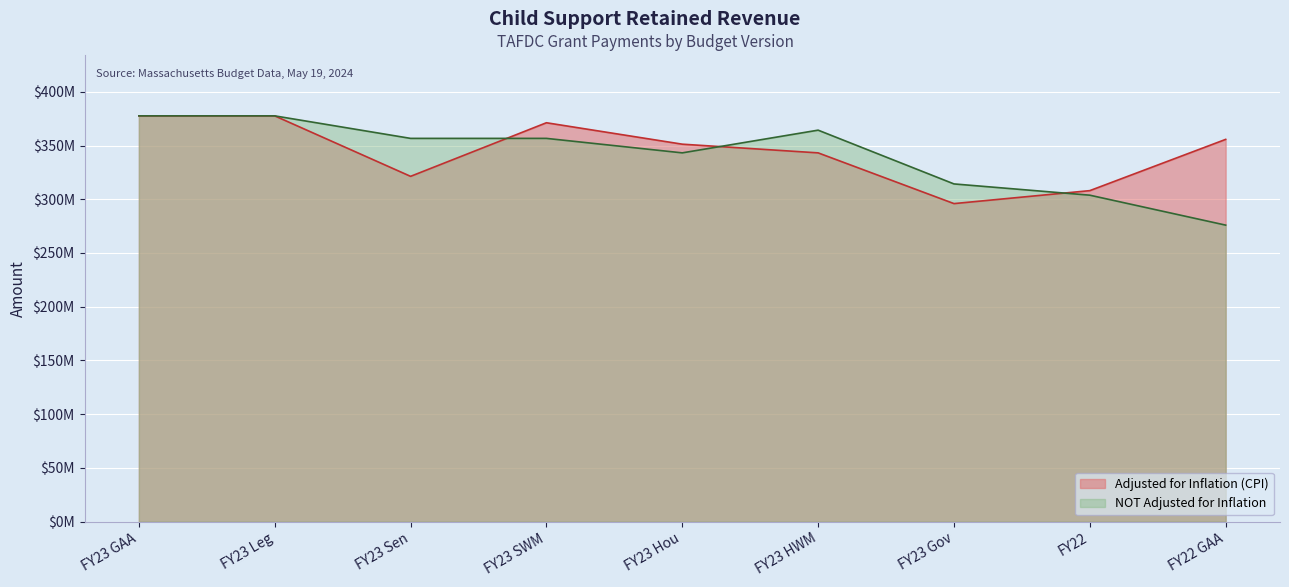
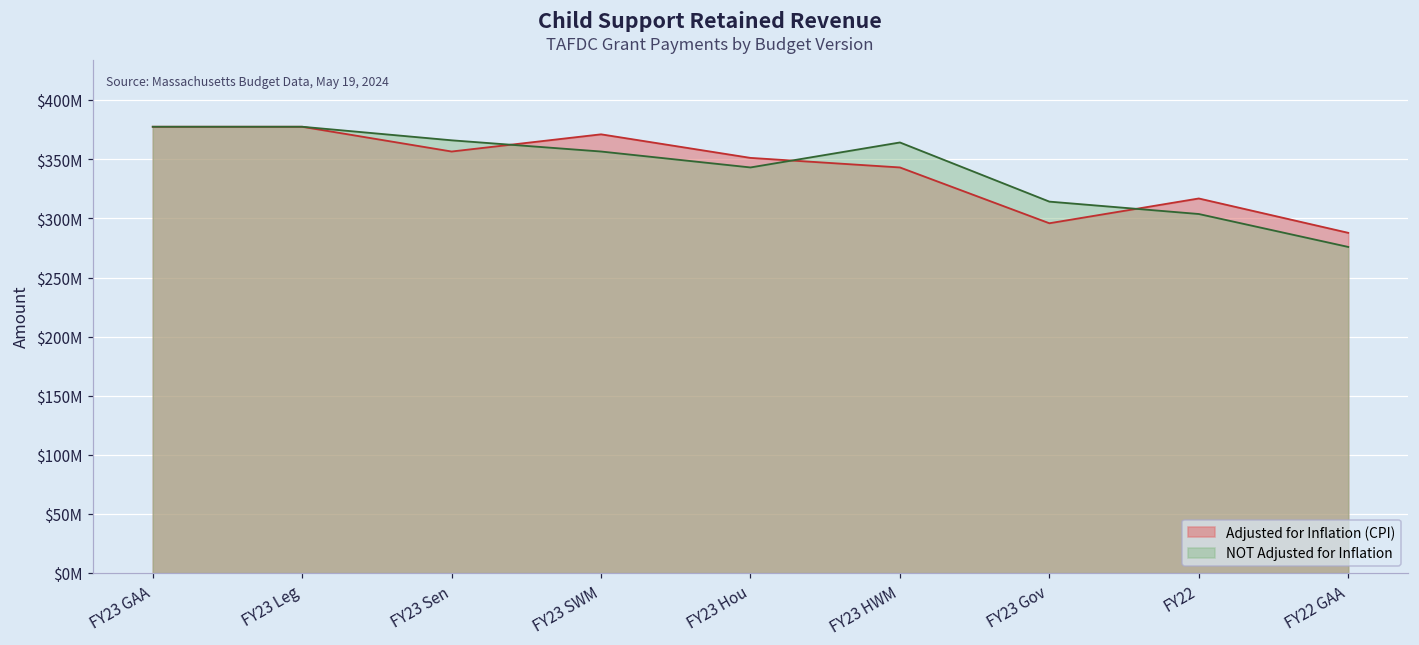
  {
    "Adjusted for Inflation (CPI)": {
-     "FY23 Sen": "$321000000",
+     "FY23 Sen": "$357000000",
      "FY23 SWM": "$371000000",
      "FY23 Hou": "$351000000",
      "FY23 HWM": "$343000000",
      "FY23 Gov": "$296000000",
-     "FY22": "$308000000",
-     "FY22 GAA": "$356000000"
+     "FY22": "$317000000",
+     "FY22 GAA": "$288000000"
    },
    "NOT Adjusted for Inflation": {
-     "FY23 Sen": "$357000000",
+     "FY23 Sen": "$366000000",
      "FY23 SWM": "$357000000",
      "FY23 Hou": "$343000000",
      "FY23 HWM": "$364000000",
      "FY23 Gov": "$314000000",
      "FY22": "$304000000",
      "FY22 GAA": "$276000000"
    }
  }
